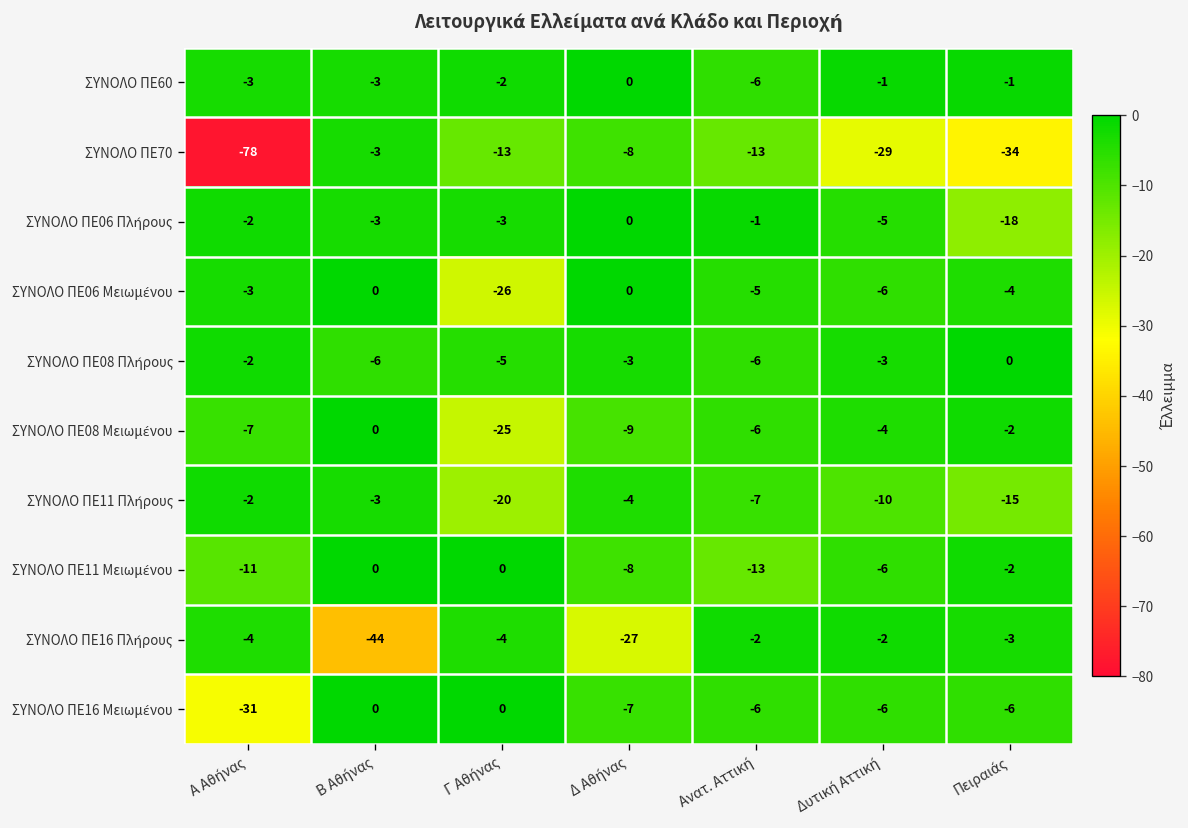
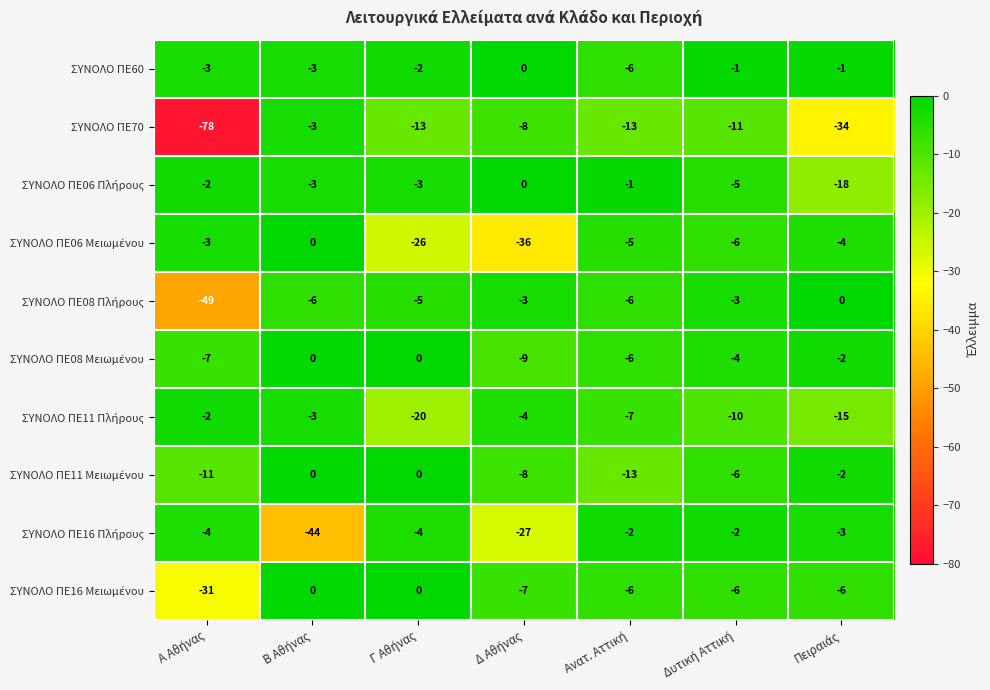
  {
    "ΣΥΝΟΛΟ ΠΕ60": {
      "Α Αθήνας": -3,
      "Β Αθήνας": -3,
      "Γ Αθήνας": -2,
      "Δ Αθήνας": 0,
      "Ανατ. Αττική": -6,
      "Δυτική Αττική": -1,
      "Πειραιάς": -1
    },
    "ΣΥΝΟΛΟ ΠΕ70": {
      "Α Αθήνας": -78,
      "Β Αθήνας": -3,
      "Γ Αθήνας": -13,
      "Δ Αθήνας": -8,
      "Ανατ. Αττική": -13,
-     "Δυτική Αττική": -29,
+     "Δυτική Αττική": -11,
      "Πειραιάς": -34
    },
    "ΣΥΝΟΛΟ ΠΕ06 Πλήρους": {
      "Α Αθήνας": -2,
      "Β Αθήνας": -3,
      "Γ Αθήνας": -3,
      "Δ Αθήνας": 0,
      "Ανατ. Αττική": -1,
      "Δυτική Αττική": -5,
      "Πειραιάς": -18
    },
    "ΣΥΝΟΛΟ ΠΕ06 Μειωμένου": {
      "Α Αθήνας": -3,
      "Β Αθήνας": 0,
      "Γ Αθήνας": -26,
-     "Δ Αθήνας": 0,
+     "Δ Αθήνας": -36,
      "Ανατ. Αττική": -5,
      "Δυτική Αττική": -6,
      "Πειραιάς": -4
    },
    "ΣΥΝΟΛΟ ΠΕ08 Πλήρους": {
-     "Α Αθήνας": -2,
+     "Α Αθήνας": -49,
      "Β Αθήνας": -6,
      "Γ Αθήνας": -5,
      "Δ Αθήνας": -3,
      "Ανατ. Αττική": -6,
      "Δυτική Αττική": -3,
      "Πειραιάς": 0
    },
    "ΣΥΝΟΛΟ ΠΕ08 Μειωμένου": {
      "Α Αθήνας": -7,
      "Β Αθήνας": 0,
-     "Γ Αθήνας": -25,
+     "Γ Αθήνας": 0,
      "Δ Αθήνας": -9,
      "Ανατ. Αττική": -6,
      "Δυτική Αττική": -4,
      "Πειραιάς": -2
    },
    "ΣΥΝΟΛΟ ΠΕ11 Πλήρους": {
      "Α Αθήνας": -2,
      "Β Αθήνας": -3,
      "Γ Αθήνας": -20,
      "Δ Αθήνας": -4,
      "Ανατ. Αττική": -7,
      "Δυτική Αττική": -10,
      "Πειραιάς": -15
    },
    "ΣΥΝΟΛΟ ΠΕ11 Μειωμένου": {
      "Α Αθήνας": -11,
      "Β Αθήνας": 0,
      "Γ Αθήνας": 0,
      "Δ Αθήνας": -8,
      "Ανατ. Αττική": -13,
      "Δυτική Αττική": -6,
      "Πειραιάς": -2
    },
    "ΣΥΝΟΛΟ ΠΕ16 Πλήρους": {
      "Α Αθήνας": -4,
      "Β Αθήνας": -44,
      "Γ Αθήνας": -4,
      "Δ Αθήνας": -27,
      "Ανατ. Αττική": -2,
      "Δυτική Αττική": -2,
      "Πειραιάς": -3
    },
    "ΣΥΝΟΛΟ ΠΕ16 Μειωμένου": {
      "Α Αθήνας": -31,
      "Β Αθήνας": 0,
      "Γ Αθήνας": 0,
      "Δ Αθήνας": -7,
      "Ανατ. Αττική": -6,
      "Δυτική Αττική": -6,
      "Πειραιάς": -6
    }
  }
